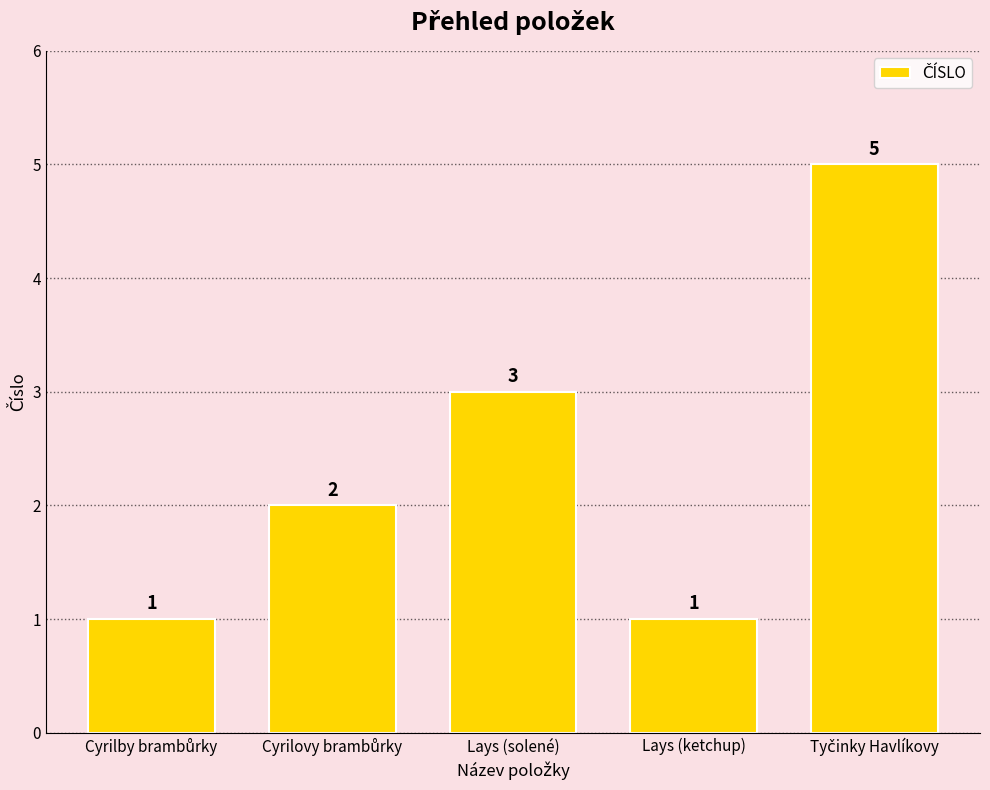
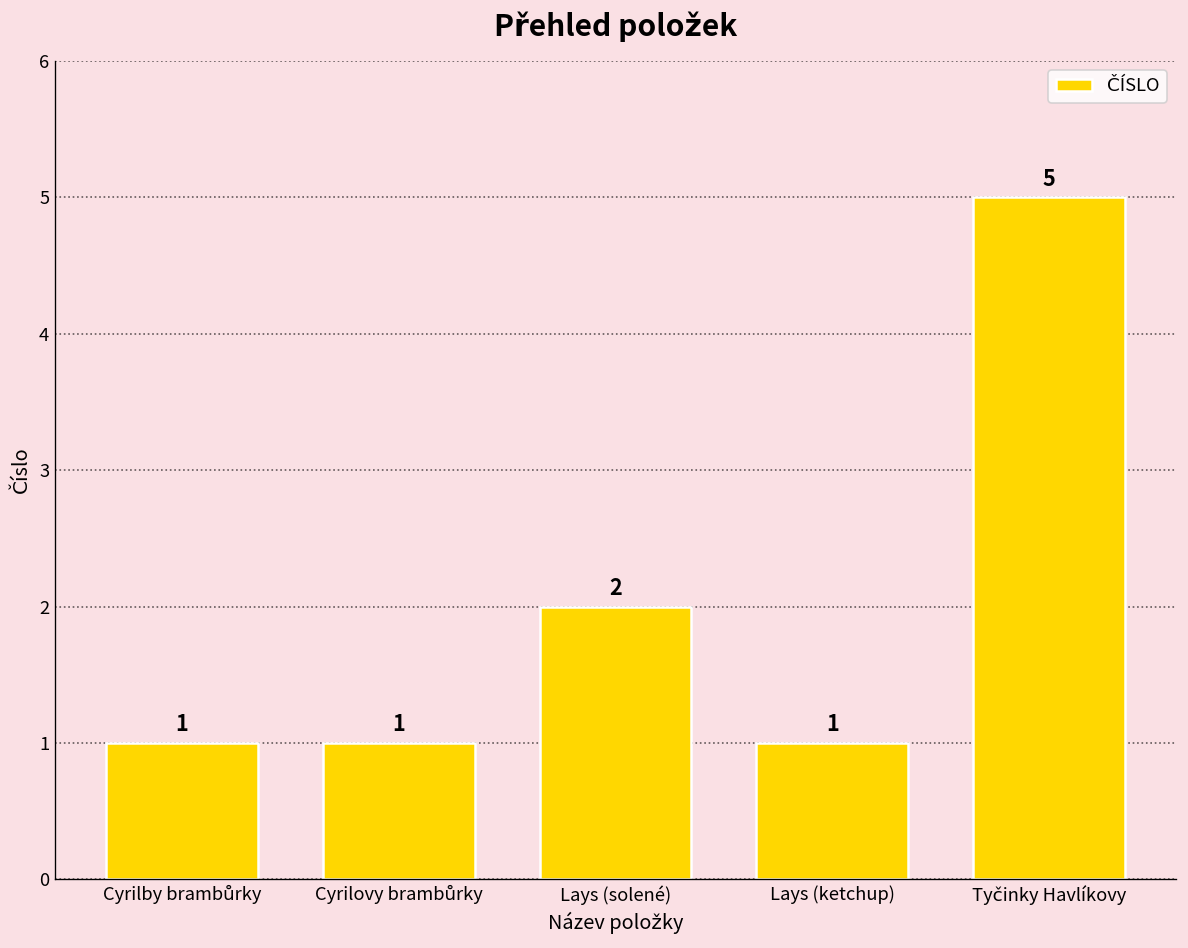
  {
    "Cyrilby brambůrky": 1,
-   "Cyrilovy brambůrky": 2,
-   "Lays (solené)": 3,
+   "Cyrilovy brambůrky": 1,
+   "Lays (solené)": 2,
    "Lays (ketchup)": 1,
    "Tyčinky Havlíkovy": 5
  }
